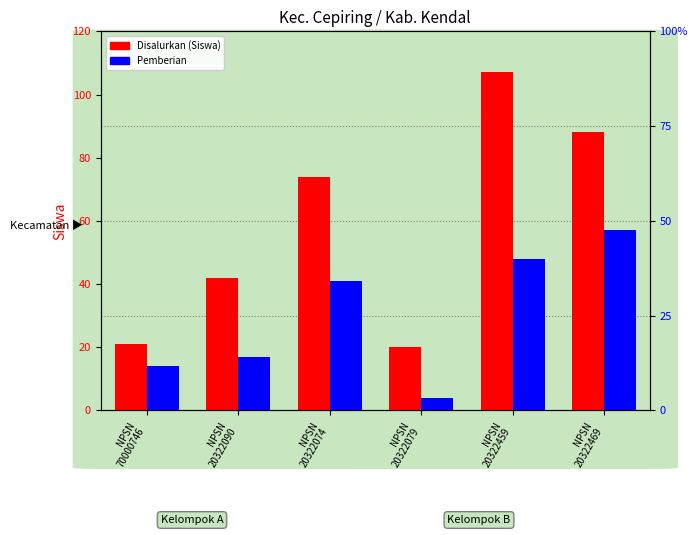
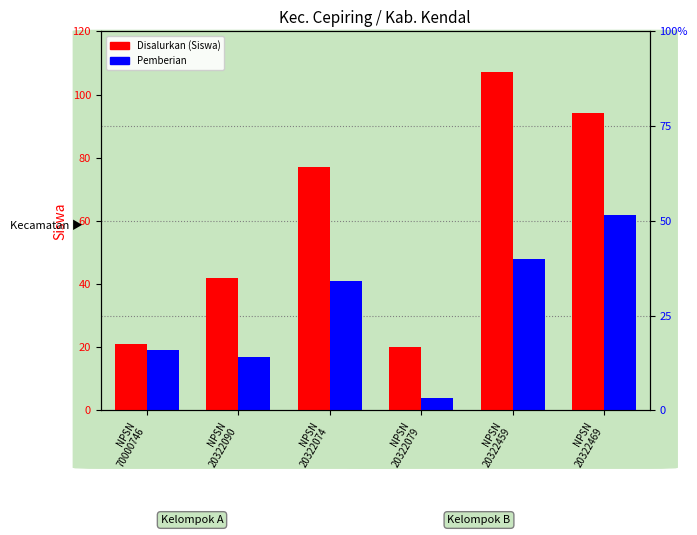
  {
    "Disalurkan (Siswa)": {
      "NPSN 70000746": 21,
      "NPSN 20322090": 42,
-     "NPSN 20322074": 74,
+     "NPSN 20322074": 77,
      "NPSN 20322079": 20,
      "NPSN 20322459": 107,
-     "NPSN 20322469": 88
+     "NPSN 20322469": 94
    },
    "Pemberian": {
-     "NPSN 70000746": 14,
+     "NPSN 70000746": 19,
      "NPSN 20322090": 17,
      "NPSN 20322074": 41,
      "NPSN 20322079": 4,
      "NPSN 20322459": 48,
-     "NPSN 20322469": 57
+     "NPSN 20322469": 62
    }
  }
